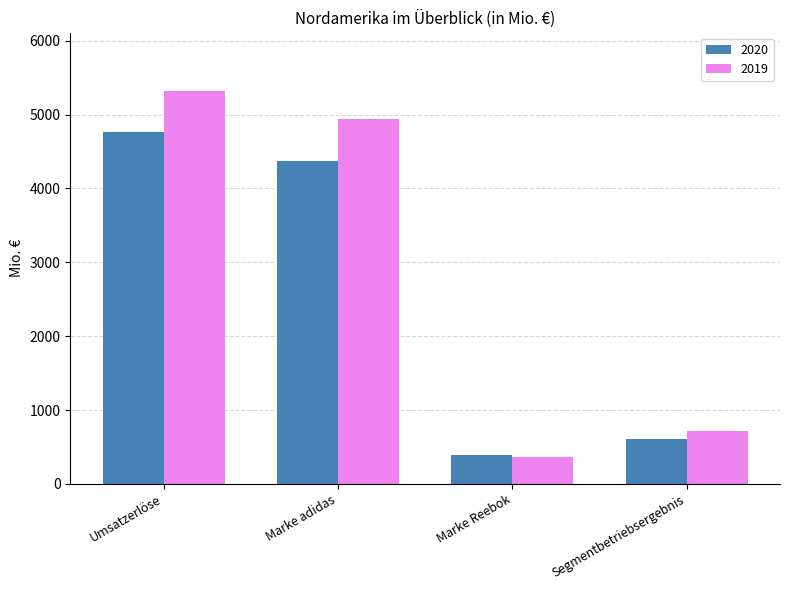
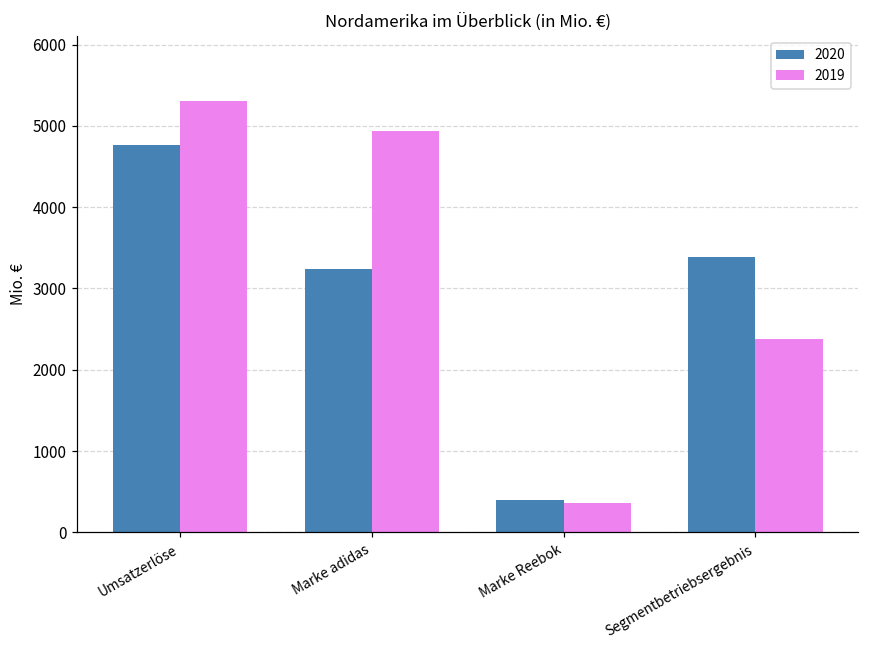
  {
    "2020": {
      "Umsatzerlöse": 4800,
-     "Marke adidas": 4400,
+     "Marke adidas": 3200,
      "Marke Reebok": 400,
-     "Segmentbetriebsergebnis": 600
+     "Segmentbetriebsergebnis": 3400
    },
    "2019": {
      "Umsatzerlöse": 5300,
      "Marke adidas": 4900,
      "Marke Reebok": 400,
-     "Segmentbetriebsergebnis": 700
+     "Segmentbetriebsergebnis": 2400
    }
  }
